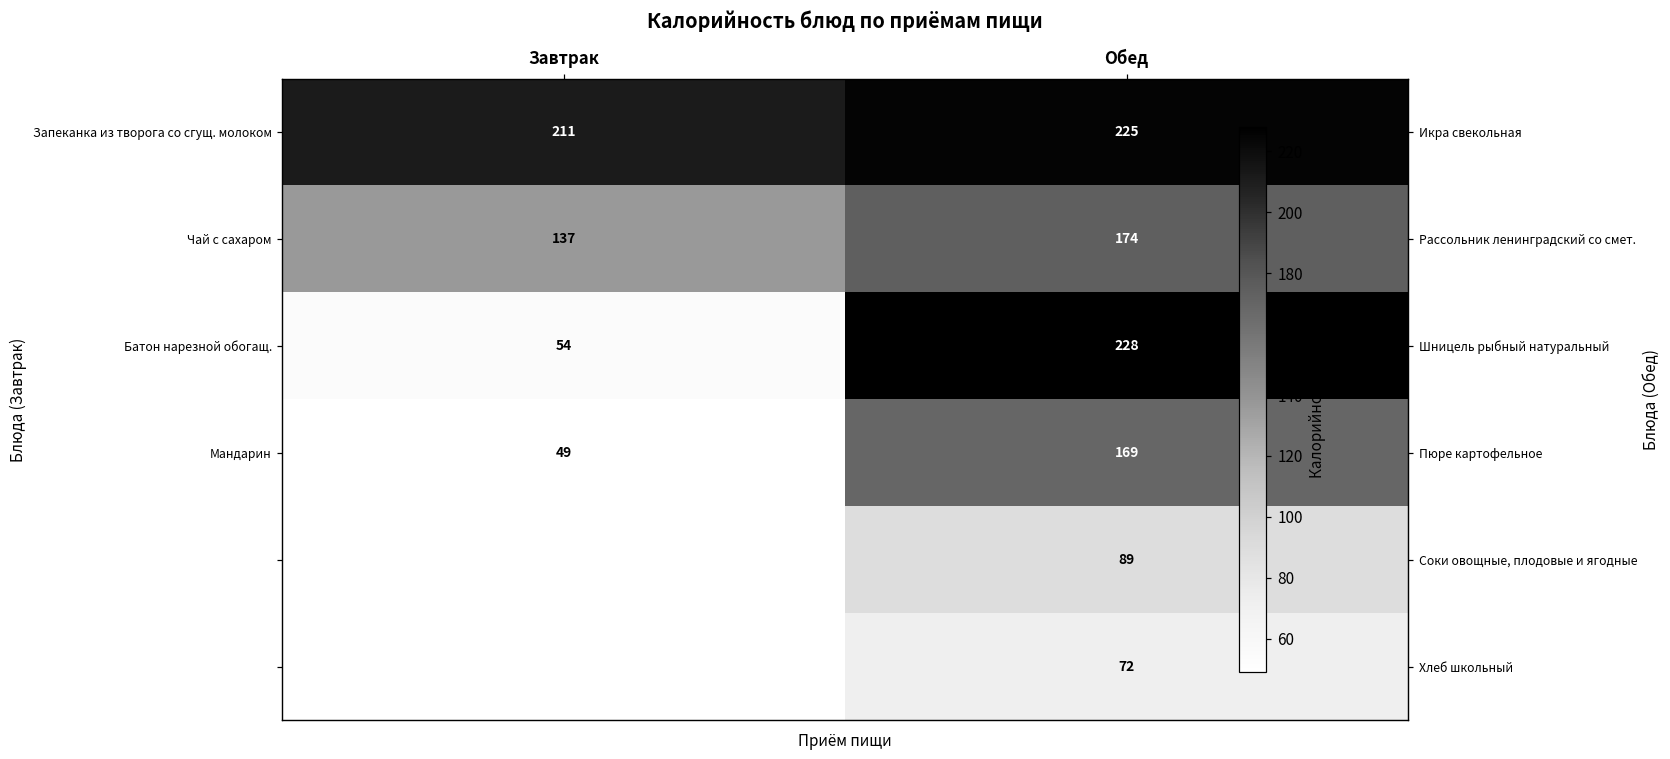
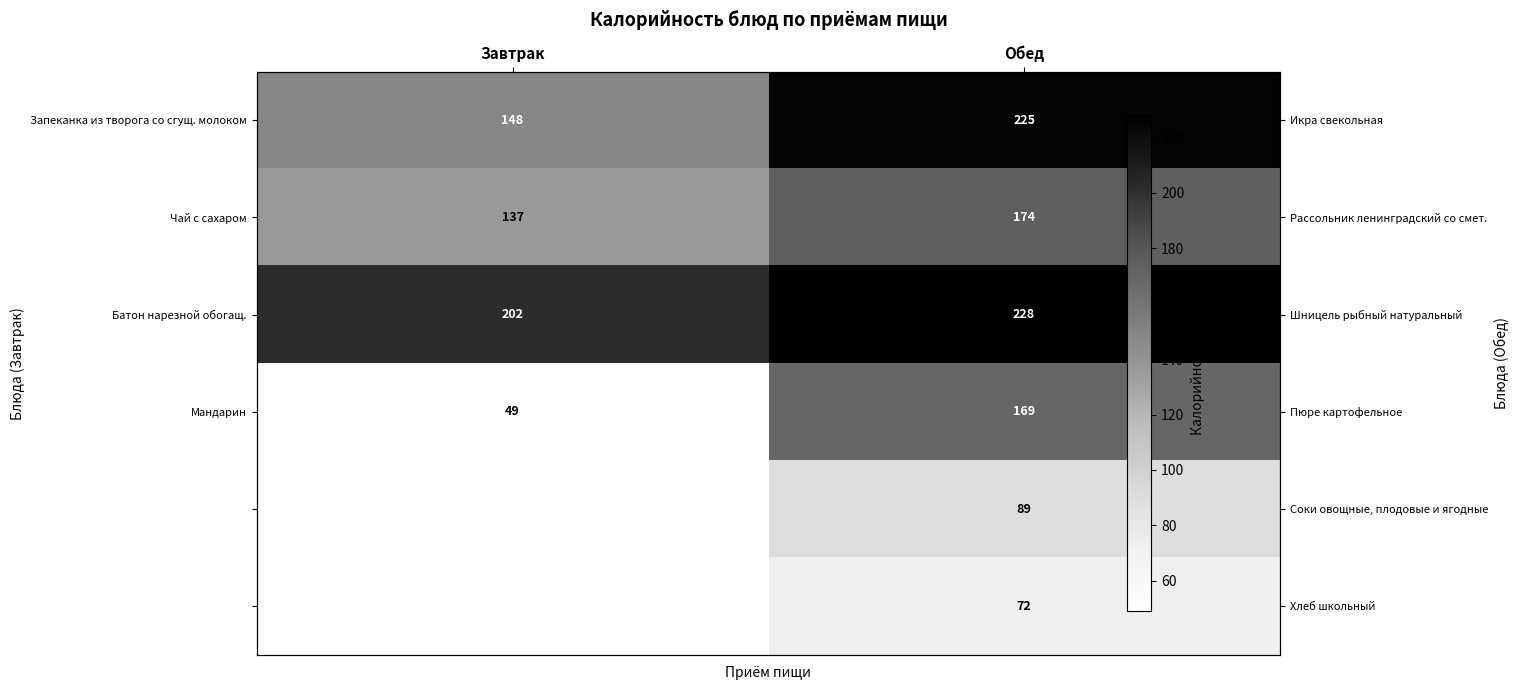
  {
    "Запеканка из творога со сгущ. молоком": {
-     "Завтрак": 211,
+     "Завтрак": 148,
      "Обед": 225
    },
    "Чай с сахаром": {
      "Завтрак": 137,
      "Обед": 174
    },
    "Батон нарезной обогащ.": {
-     "Завтрак": 54,
+     "Завтрак": 202,
      "Обед": 228
    },
    "Мандарин": {
      "Завтрак": 49,
      "Обед": 169
    }
  }
